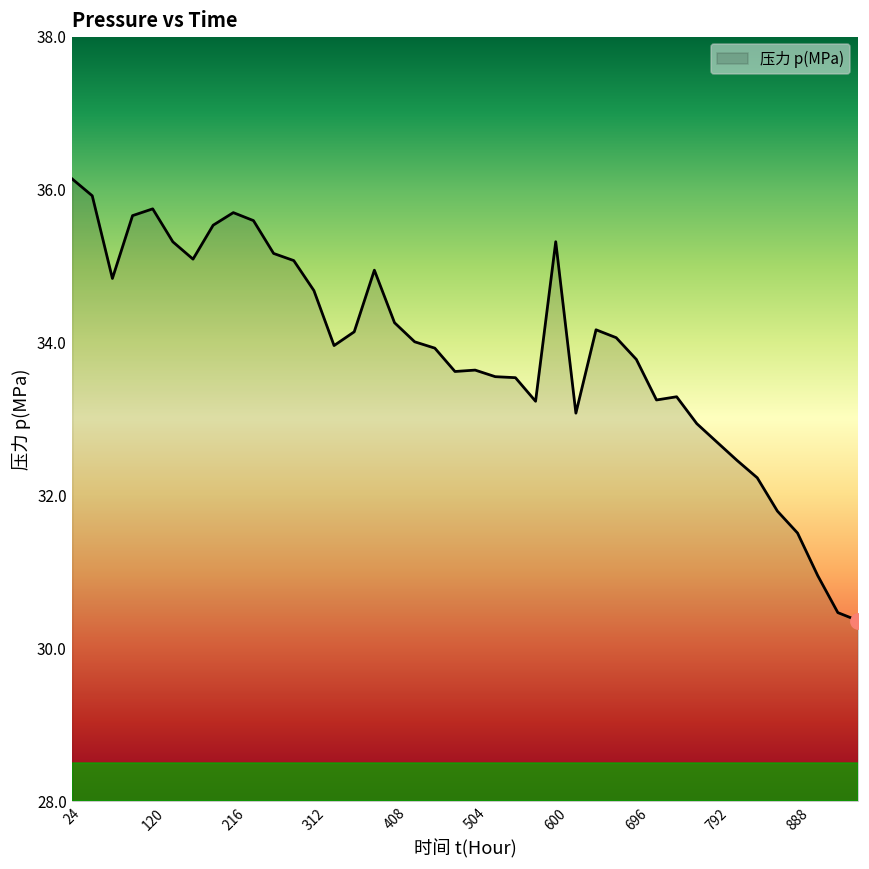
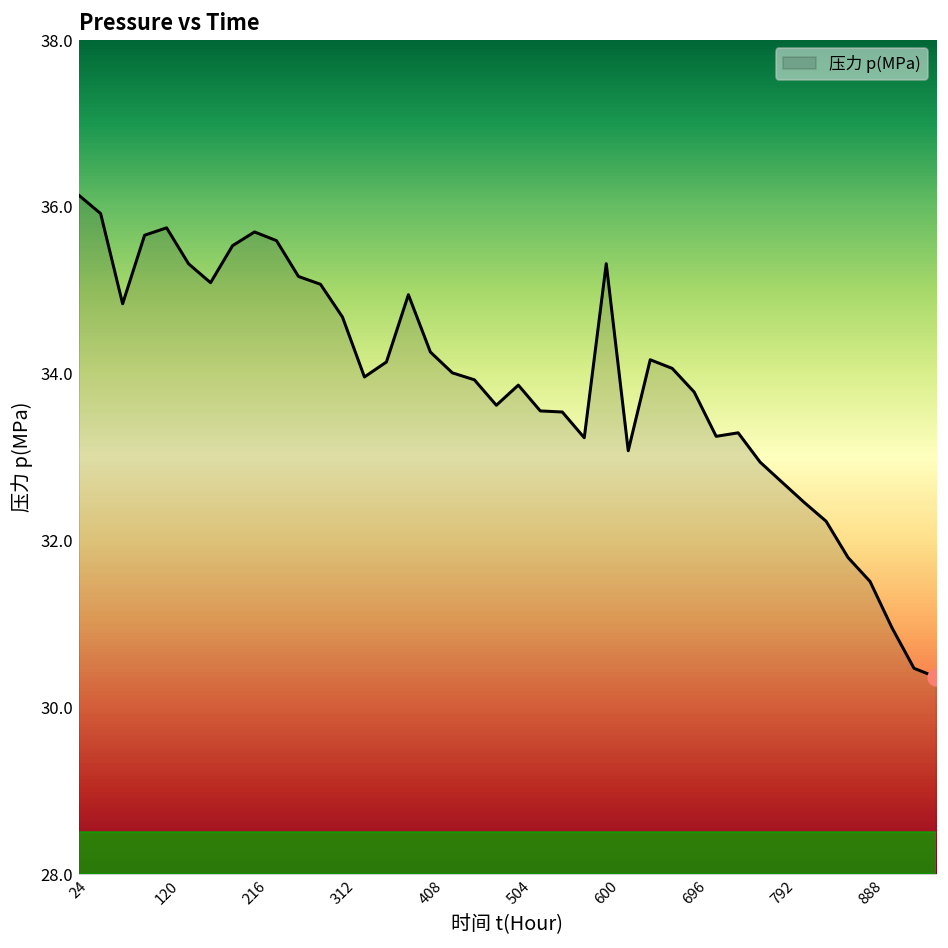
  {
    "压力 p(MPa)": {
      "24": 36.1,
      "120": 35.7,
      "216": 35.7,
      "312": 34.7,
      "408": 34.3,
-     "504": 33.6,
+     "504": 33.9,
      "600": 35.3,
      "696": 33.8,
      "792": 32.7,
      "888": 31.5
    }
  }
